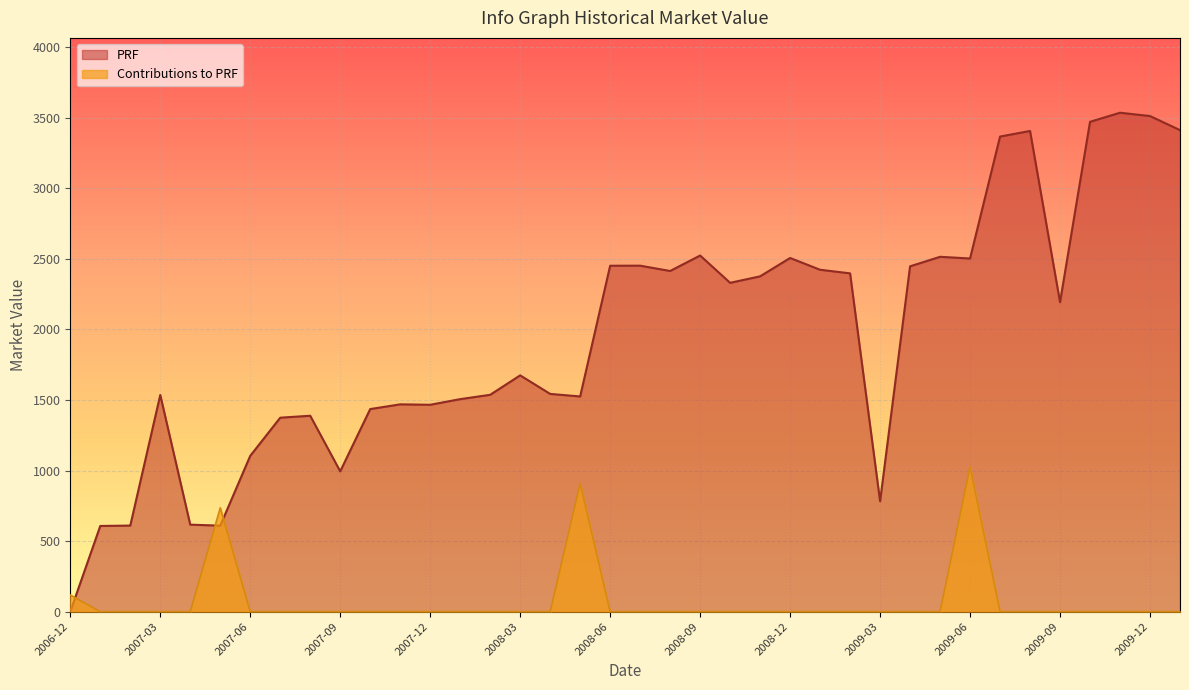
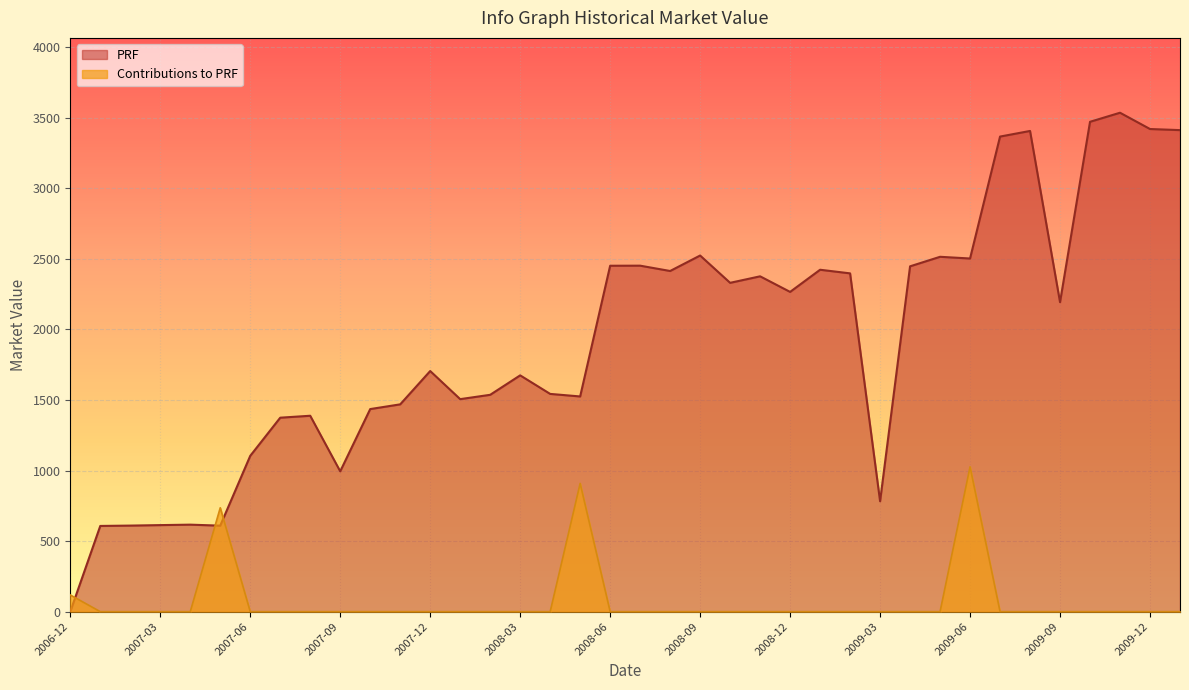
  {
    "PRF": {
      "2006-12": 0,
-     "2007-03": 1540,
+     "2007-03": 610,
      "2007-06": 1100,
      "2007-09": 990,
-     "2007-12": 1470,
+     "2007-12": 1710,
      "2008-03": 1670,
      "2008-06": 2450,
      "2008-09": 2520,
-     "2008-12": 2510,
+     "2008-12": 2270,
      "2009-03": 780,
      "2009-06": 2500,
      "2009-09": 2190,
-     "2009-12": 3510
+     "2009-12": 3420
    },
    "Contributions to PRF": {
      "2006-12": 120,
      "2007-03": 0,
      "2007-06": 0,
      "2007-09": 0,
      "2007-12": 0,
      "2008-03": 0,
      "2008-06": 0,
      "2008-09": 0,
      "2008-12": 0,
      "2009-03": 0,
      "2009-06": 1030,
      "2009-09": 0,
      "2009-12": 0
    }
  }
